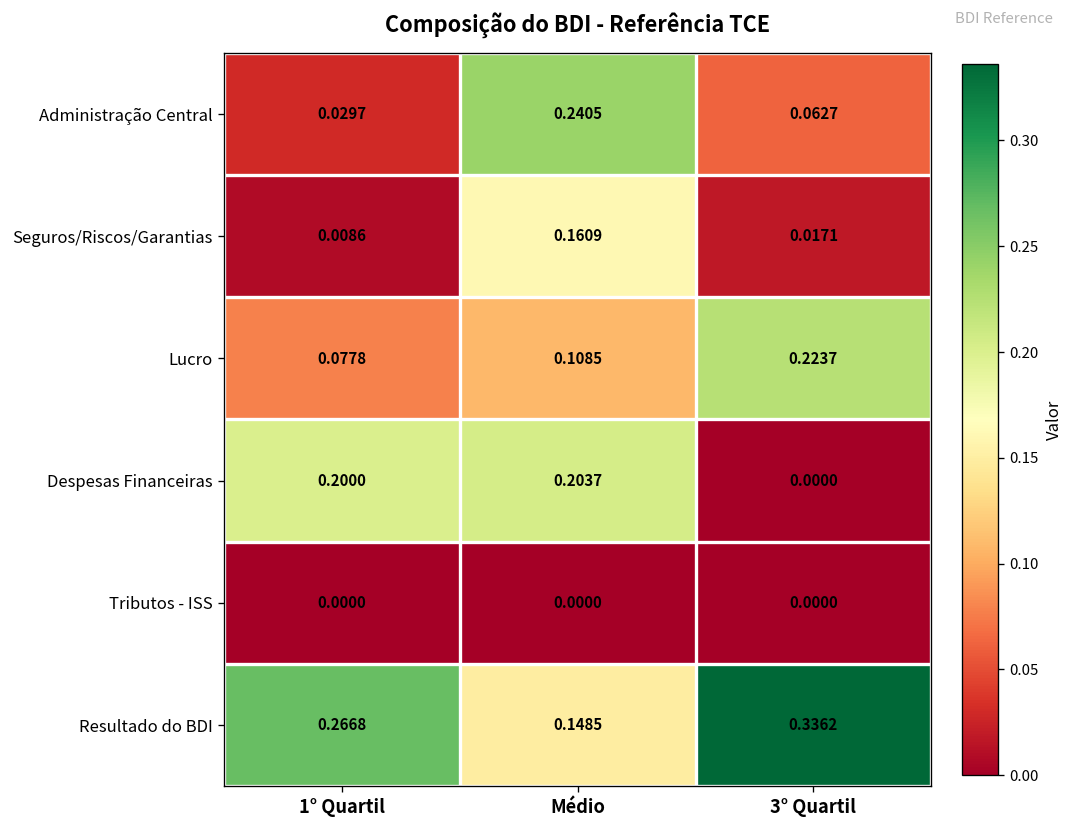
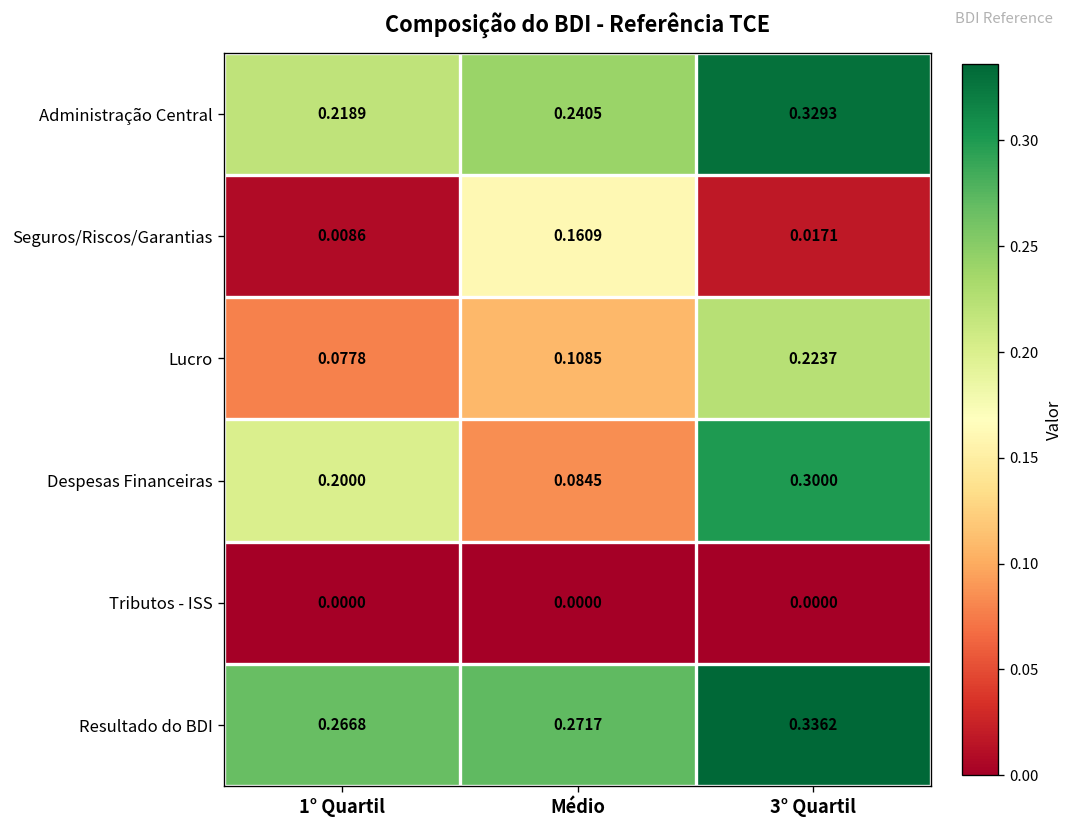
  {
    "Administração Central": {
-     "1° Quartil": 0.0297,
+     "1° Quartil": 0.2189,
      "Médio": 0.2405,
-     "3° Quartil": 0.0627
+     "3° Quartil": 0.3293
    },
    "Seguros/Riscos/Garantias": {
      "1° Quartil": 0.0086,
      "Médio": 0.1609,
      "3° Quartil": 0.0171
    },
    "Lucro": {
      "1° Quartil": 0.0778,
      "Médio": 0.1085,
      "3° Quartil": 0.2237
    },
    "Despesas Financeiras": {
      "1° Quartil": 0.2000,
-     "Médio": 0.2037,
-     "3° Quartil": 0.0000
+     "Médio": 0.0845,
+     "3° Quartil": 0.3000
    },
    "Tributos - ISS": {
      "1° Quartil": 0.0000,
      "Médio": 0.0000,
      "3° Quartil": 0.0000
    },
    "Resultado do BDI": {
      "1° Quartil": 0.2668,
-     "Médio": 0.1485,
+     "Médio": 0.2717,
      "3° Quartil": 0.3362
    }
  }
